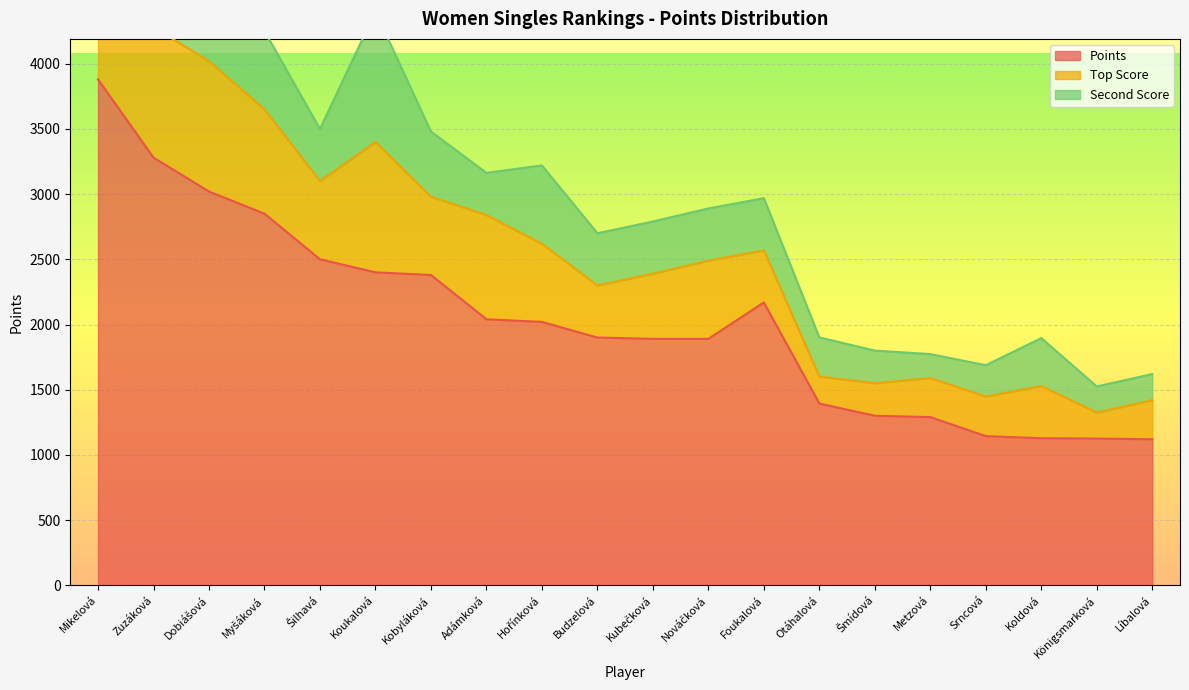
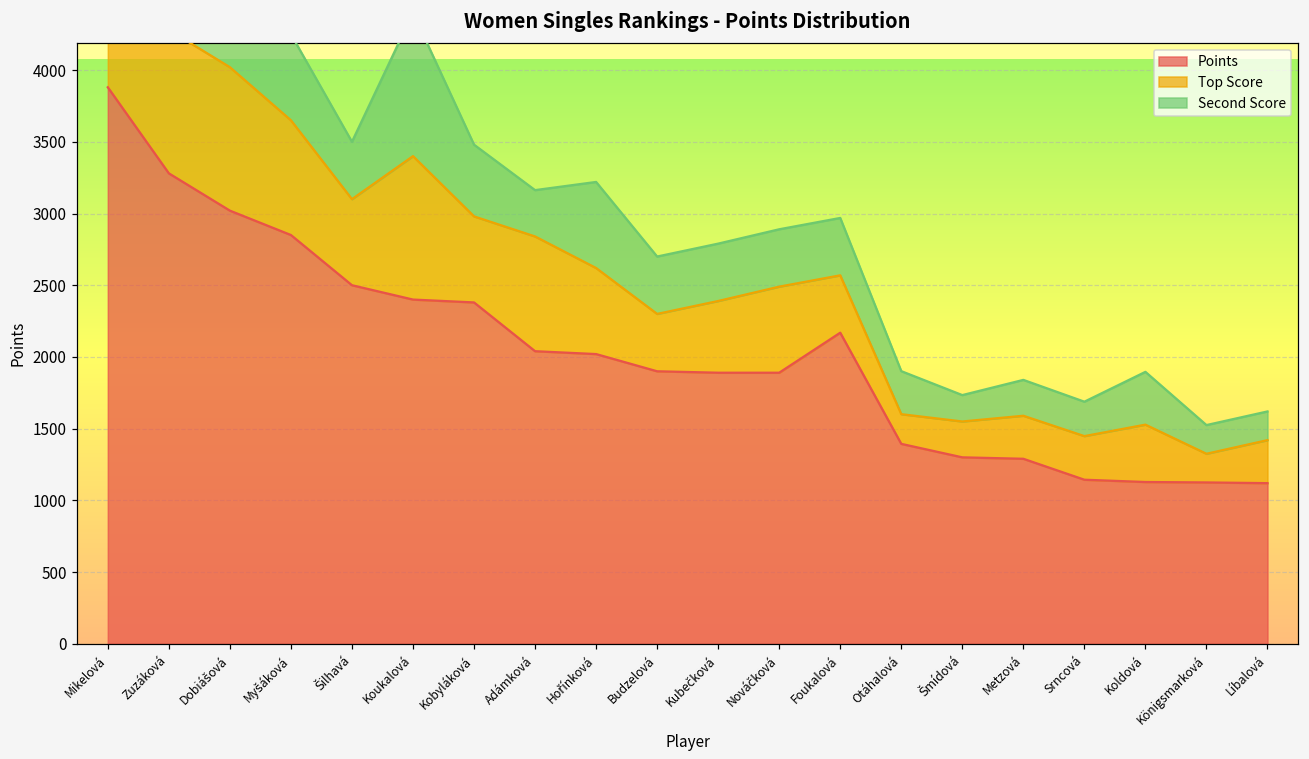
  {
    "Points": {
      "Mikelová": 3880,
      "Zuzáková": 3280,
      "Dobiášová": 3020,
      "Myšáková": 2850,
      "Šilhavá": 2500,
      "Koukalová": 2400,
      "Kobyláková": 2380,
      "Adámková": 2040,
      "Hořínková": 2020,
      "Budzelová": 1900,
      "Kubečková": 1890,
      "Nováčková": 1890,
      "Foukalová": 2170,
      "Otáhalová": 1390,
      "Šmídová": 1300,
      "Metzová": 1290,
      "Srncová": 1140,
      "Koldová": 1130,
      "Königsmarková": 1130,
      "Líbalová": 1120
    },
    "Top Score": {
      "Dobiášová": 1000,
      "Myšáková": 800,
      "Šilhavá": 600,
      "Koukalová": 1000,
      "Kobyláková": 600,
      "Adámková": 800,
      "Hořínková": 600,
      "Budzelová": 400,
      "Kubečková": 500,
      "Nováčková": 600,
      "Foukalová": 400,
      "Otáhalová": 210,
      "Šmídová": 250,
      "Metzová": 300,
      "Srncová": 300,
      "Koldová": 400,
      "Königsmarková": 200,
      "Líbalová": 300
    },
    "Second Score": {
      "Šilhavá": 400,
      "Kobyláková": 500,
      "Adámková": 320,
      "Hořínková": 600,
      "Budzelová": 400,
      "Kubečková": 400,
      "Nováčková": 400,
      "Foukalová": 400,
      "Otáhalová": 300,
-     "Šmídová": 250,
-     "Metzová": 180,
+     "Šmídová": 180,
+     "Metzová": 250,
      "Srncová": 240,
      "Koldová": 370,
      "Königsmarková": 200,
      "Líbalová": 200
    }
  }
